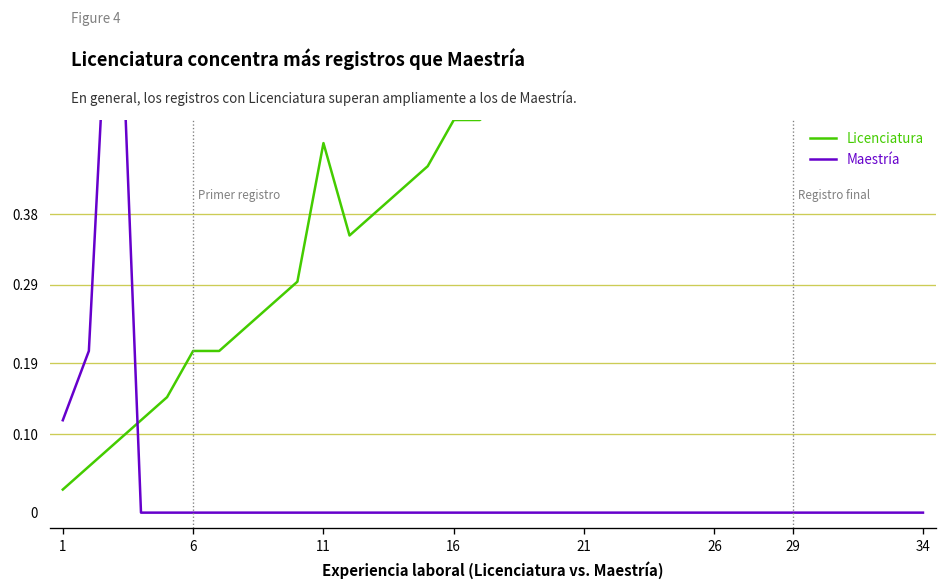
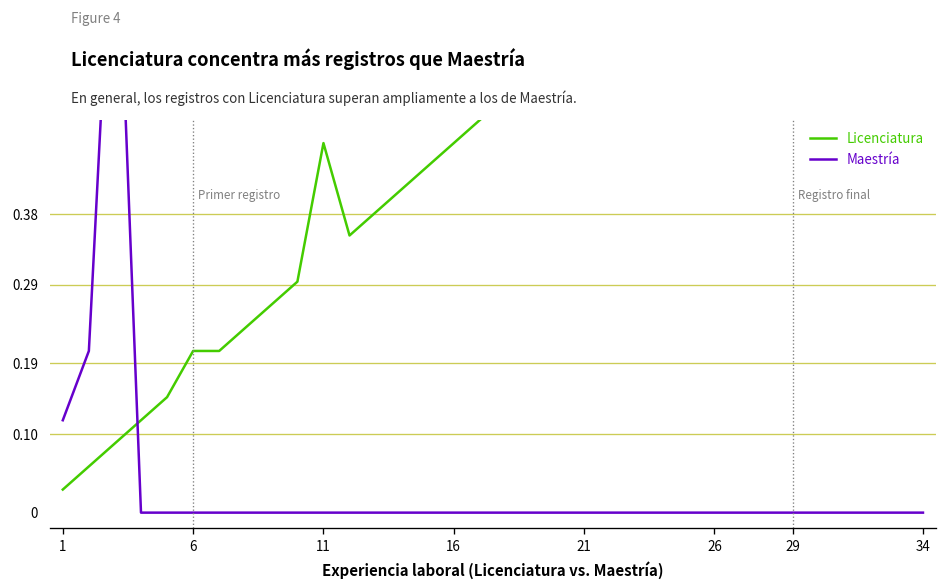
  {
    "Licenciatura": {
      "1": 0.03,
      "6": 0.21,
      "11": 0.47,
-     "16": 0.50
+     "16": 0.47
    },
    "Maestría": {
      "1": 0.12,
      "6": 0.00,
      "11": 0.00,
      "16": 0.00,
      "21": 0.00,
      "26": 0.00,
      "29": 0.00,
      "34": 0.00
    }
  }
